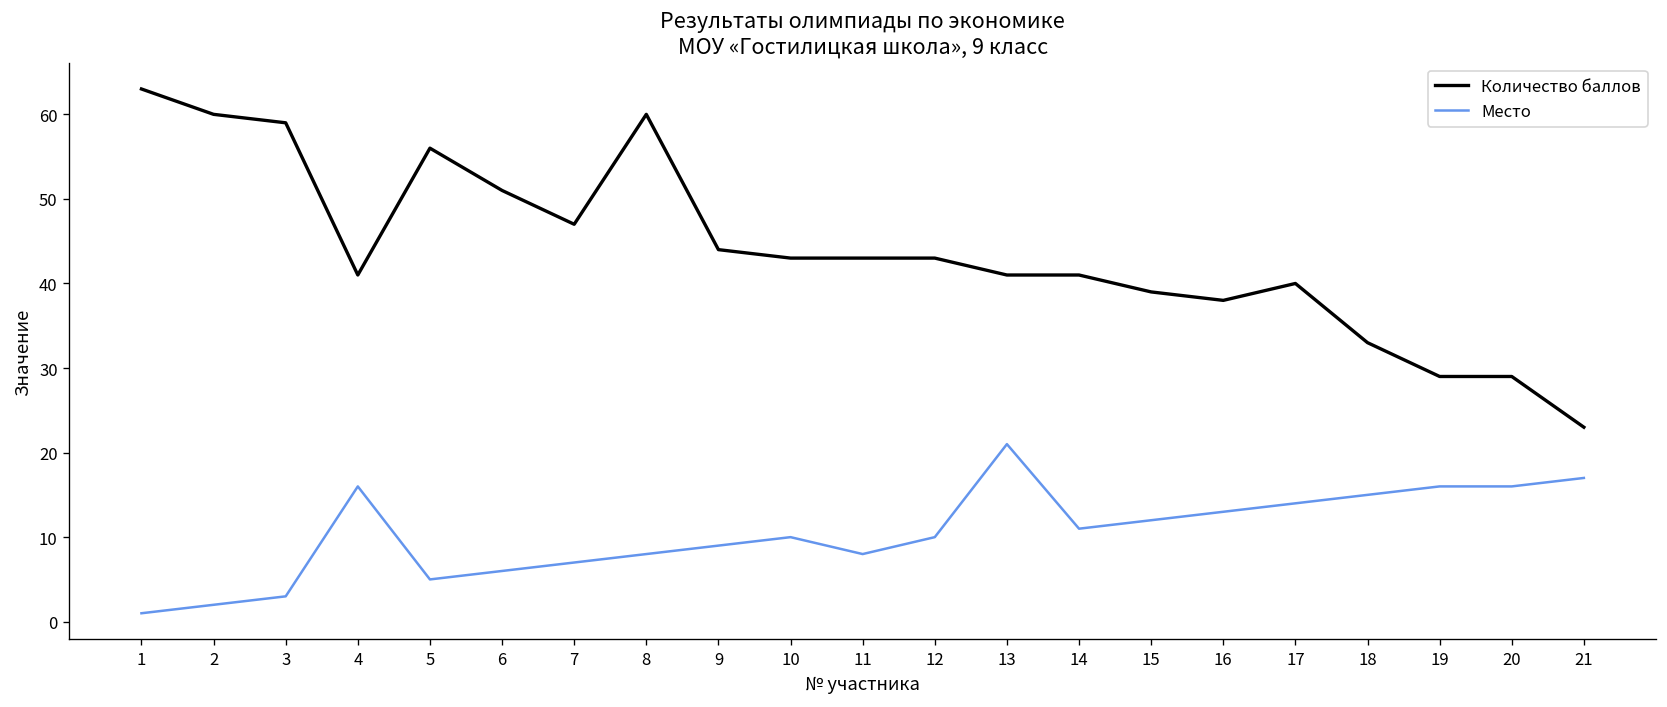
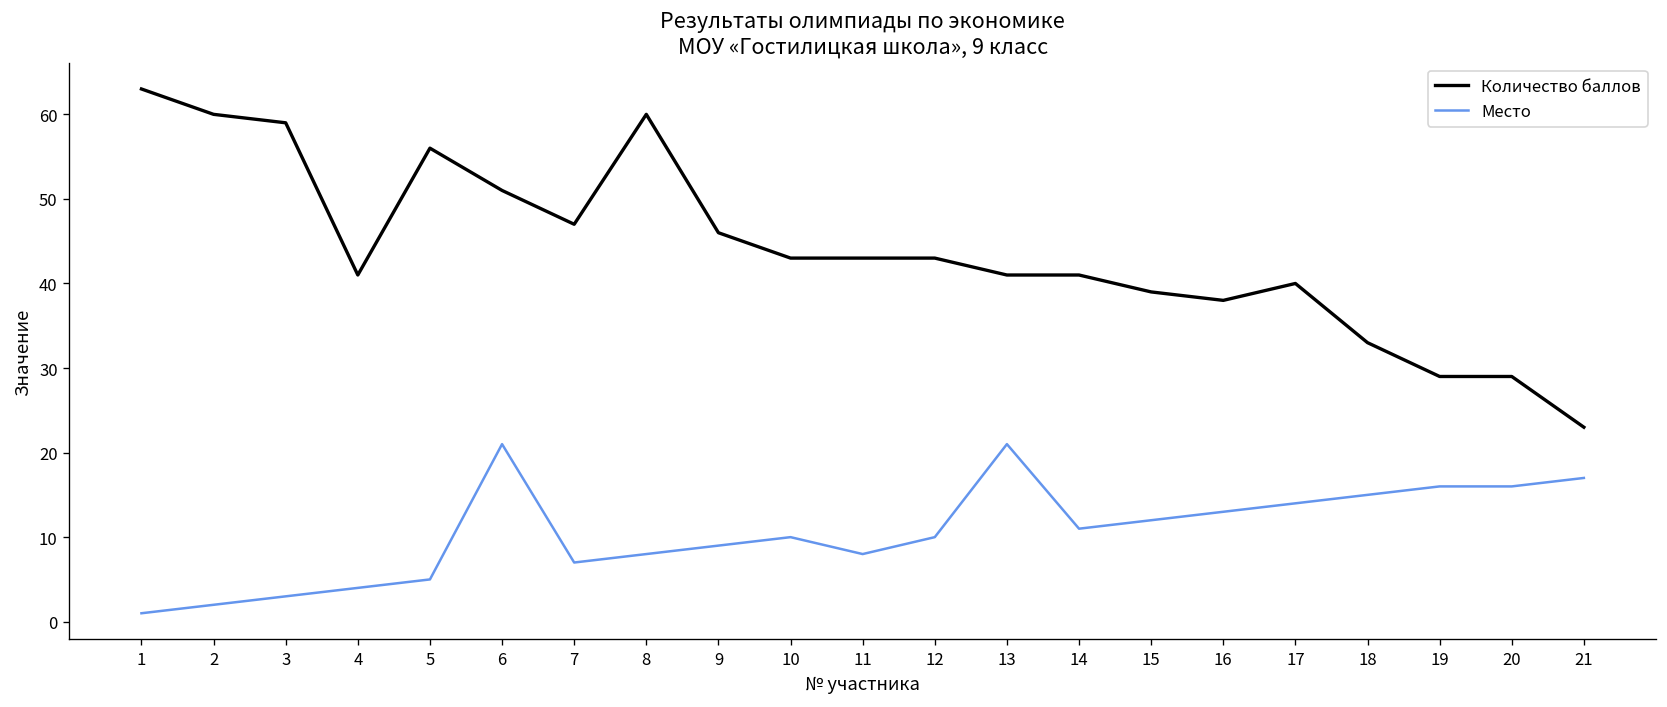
  {
    "Количество баллов": {
      "1": 63,
      "2": 60,
      "3": 59,
      "4": 41,
      "5": 56,
      "6": 51,
      "7": 47,
      "8": 60,
-     "9": 44,
+     "9": 46,
      "10": 43,
      "11": 43,
      "12": 43,
      "13": 41,
      "14": 41,
      "15": 39,
      "16": 38,
      "17": 40,
      "18": 33,
      "19": 29,
      "20": 29,
      "21": 23
    },
    "Место": {
      "1": 1,
      "2": 2,
      "3": 3,
-     "4": 16,
+     "4": 4,
      "5": 5,
-     "6": 6,
+     "6": 21,
      "7": 7,
      "8": 8,
      "9": 9,
      "10": 10,
      "11": 8,
      "12": 10,
      "13": 21,
      "14": 11,
      "15": 12,
      "16": 13,
      "17": 14,
      "18": 15,
      "19": 16,
      "20": 16,
      "21": 17
    }
  }
